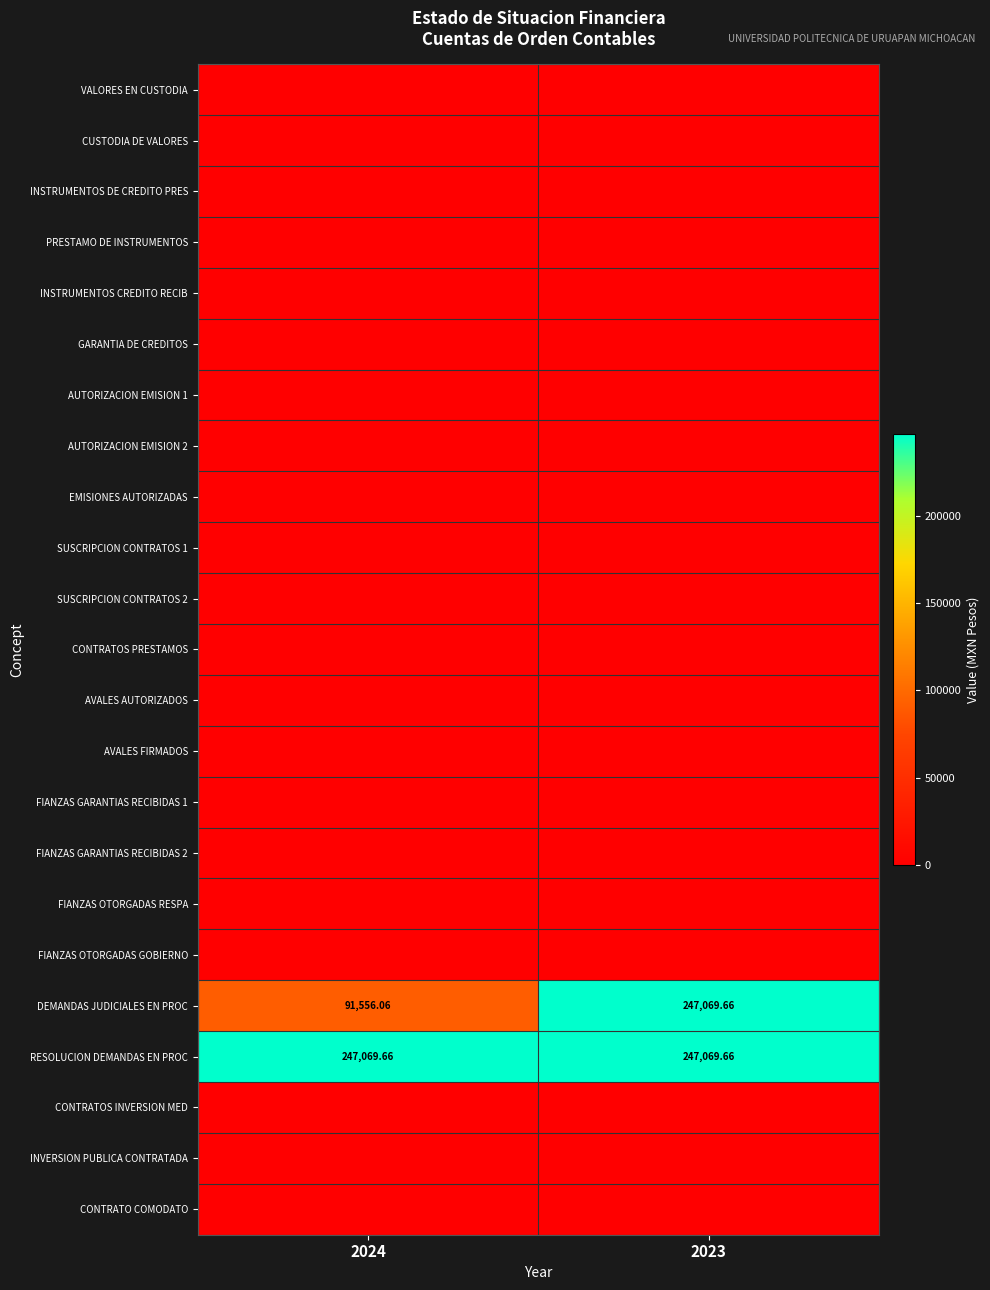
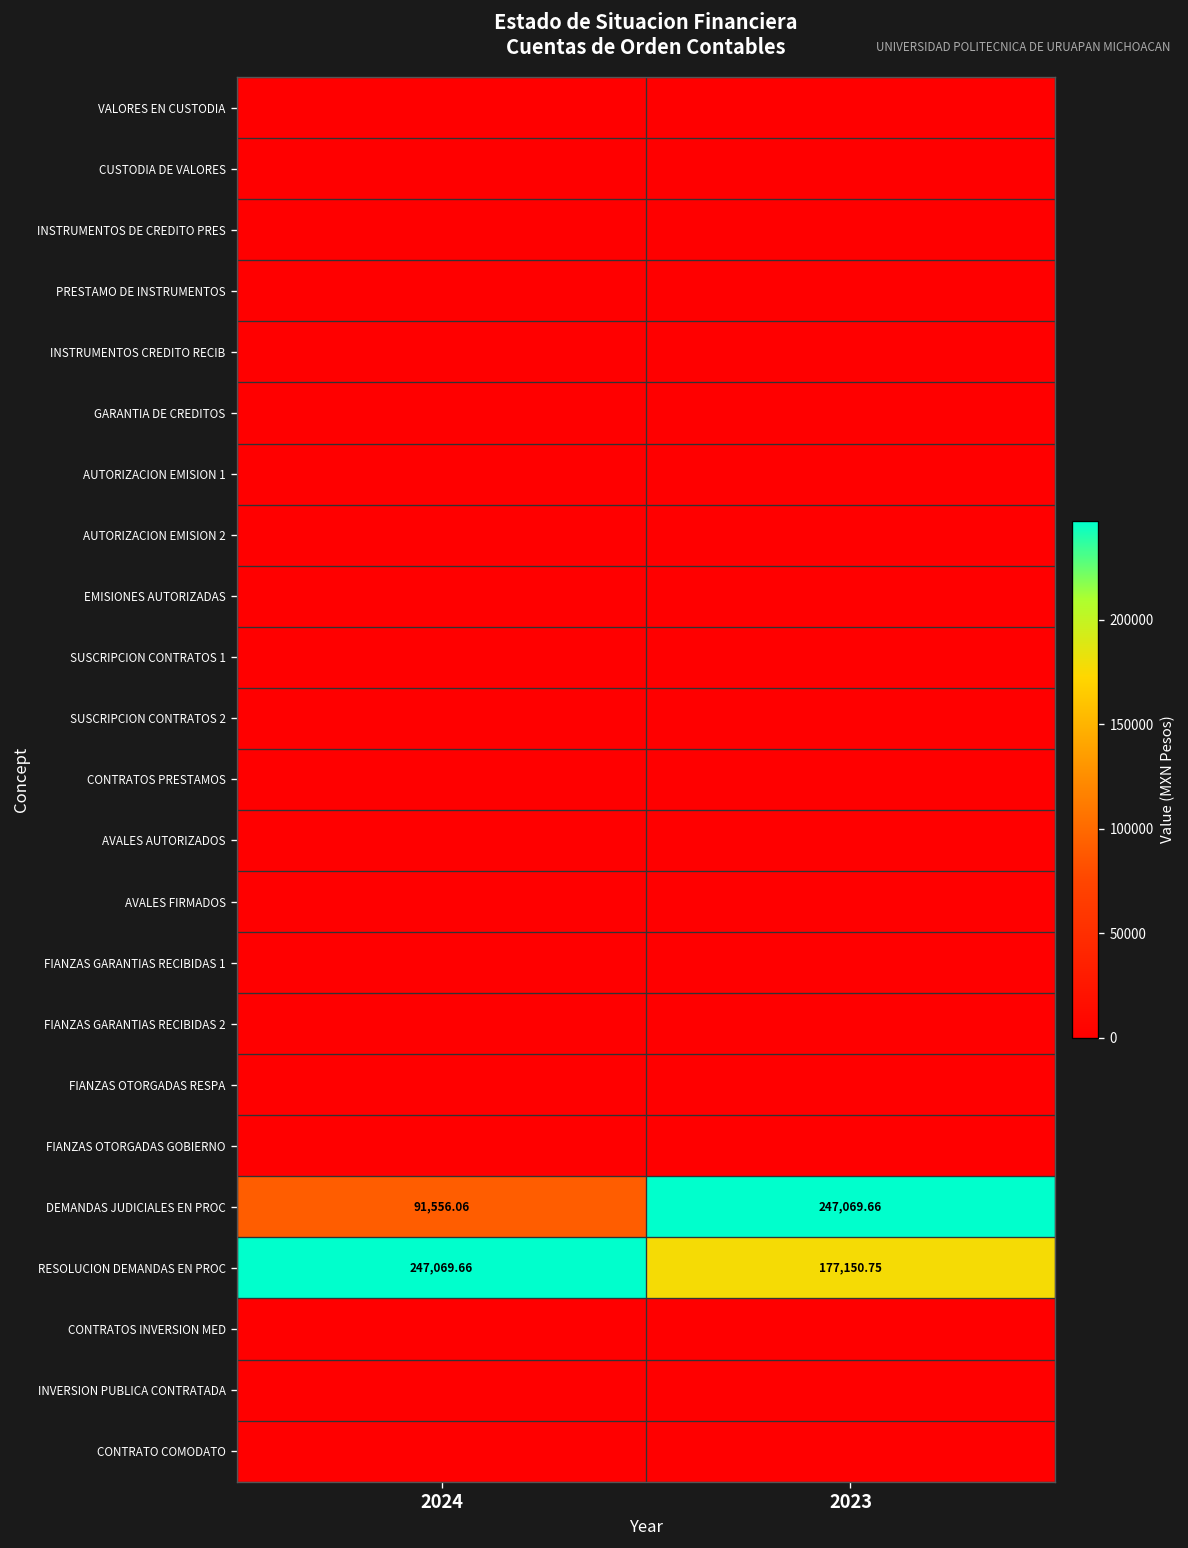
  {
    "DEMANDAS JUDICIALES EN PROC": {
      "2024": "91,556.06",
      "2023": "247,069.66"
    },
    "RESOLUCION DEMANDAS EN PROC": {
      "2024": "247,069.66",
-     "2023": "247,069.66"
+     "2023": "177,150.75"
    }
  }
